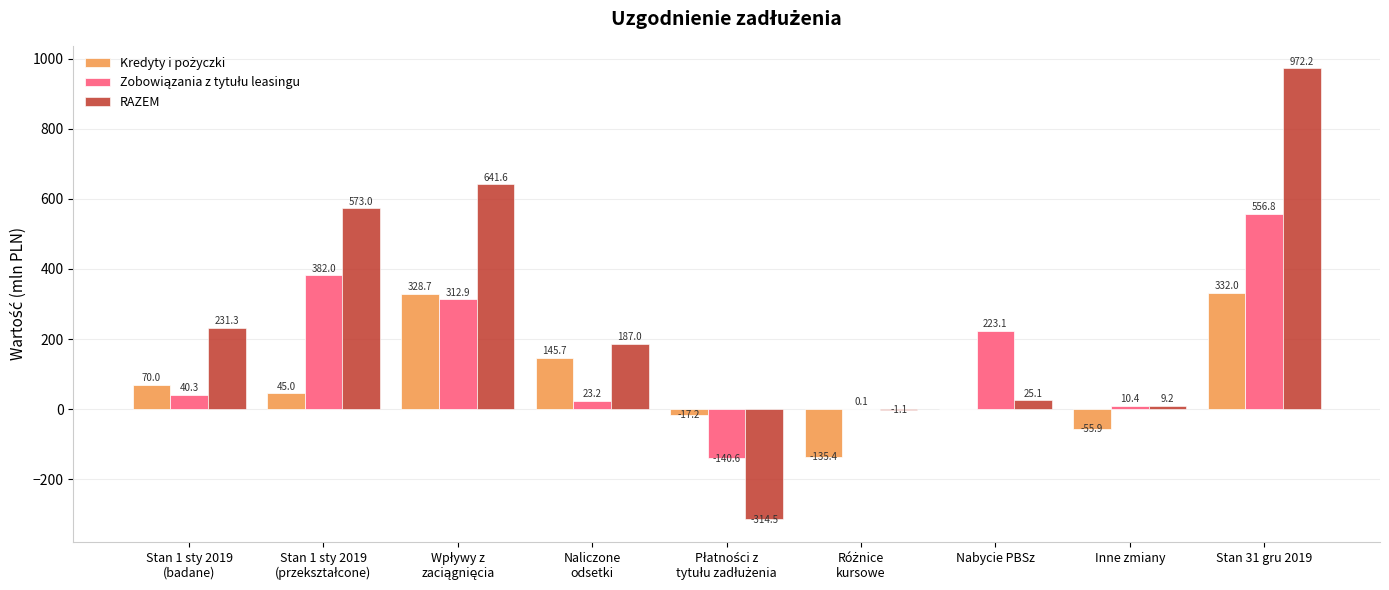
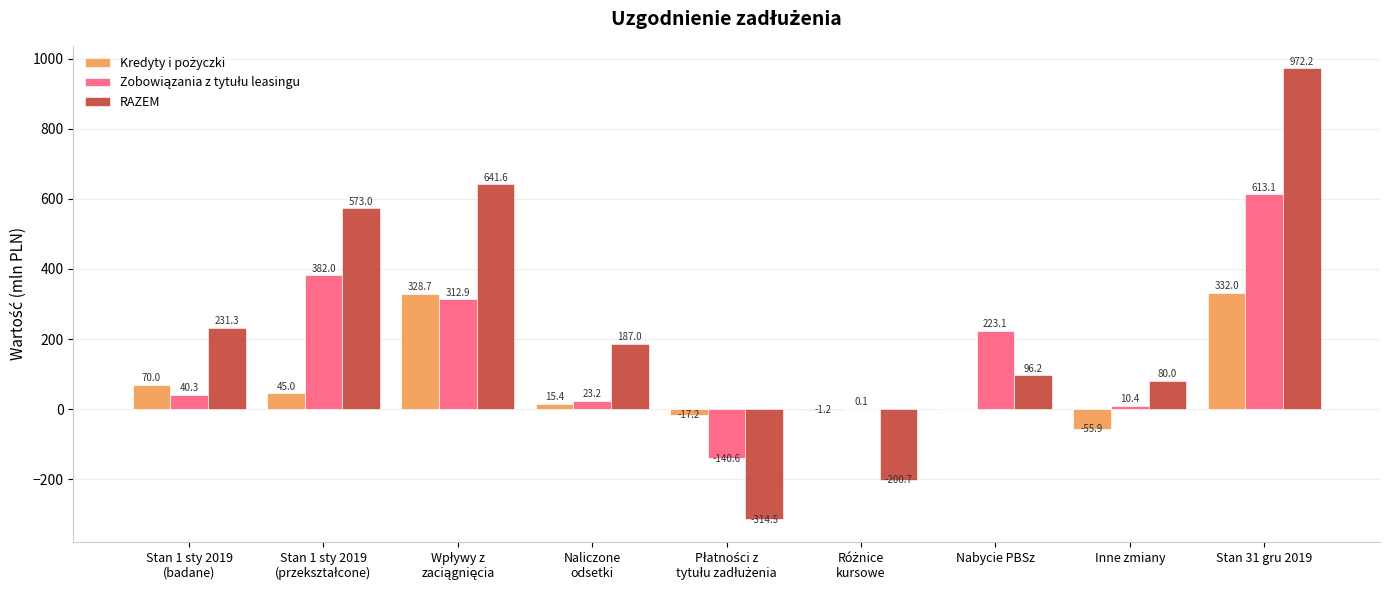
  {
    "Kredyty i pożyczki": {
      "Stan 1 sty 2019 (badane)": 70.0,
      "Stan 1 sty 2019 (przekształcone)": 45.0,
      "Wpływy z zaciągnięcia": 328.7,
-     "Naliczone odsetki": 145.7,
+     "Naliczone odsetki": 15.4,
      "Płatności z tytułu zadłużenia": -17.2,
-     "Różnice kursowe": -135.4,
+     "Różnice kursowe": -1.2,
      "Inne zmiany": -55.9,
      "Stan 31 gru 2019": 332.0
    },
    "Zobowiązania z tytułu leasingu": {
      "Stan 1 sty 2019 (badane)": 40.3,
      "Stan 1 sty 2019 (przekształcone)": 382.0,
      "Wpływy z zaciągnięcia": 312.9,
      "Naliczone odsetki": 23.2,
      "Płatności z tytułu zadłużenia": -140.6,
      "Różnice kursowe": 0.1,
      "Nabycie PBSz": 223.1,
      "Inne zmiany": 10.4,
-     "Stan 31 gru 2019": 556.8
+     "Stan 31 gru 2019": 613.1
    },
    "RAZEM": {
      "Stan 1 sty 2019 (badane)": 231.3,
      "Stan 1 sty 2019 (przekształcone)": 573.0,
      "Wpływy z zaciągnięcia": 641.6,
      "Naliczone odsetki": 187.0,
      "Płatności z tytułu zadłużenia": -314.5,
-     "Różnice kursowe": -1.1,
-     "Nabycie PBSz": 25.1,
-     "Inne zmiany": 9.2,
+     "Różnice kursowe": -200.7,
+     "Nabycie PBSz": 96.2,
+     "Inne zmiany": 80.0,
      "Stan 31 gru 2019": 972.2
    }
  }
